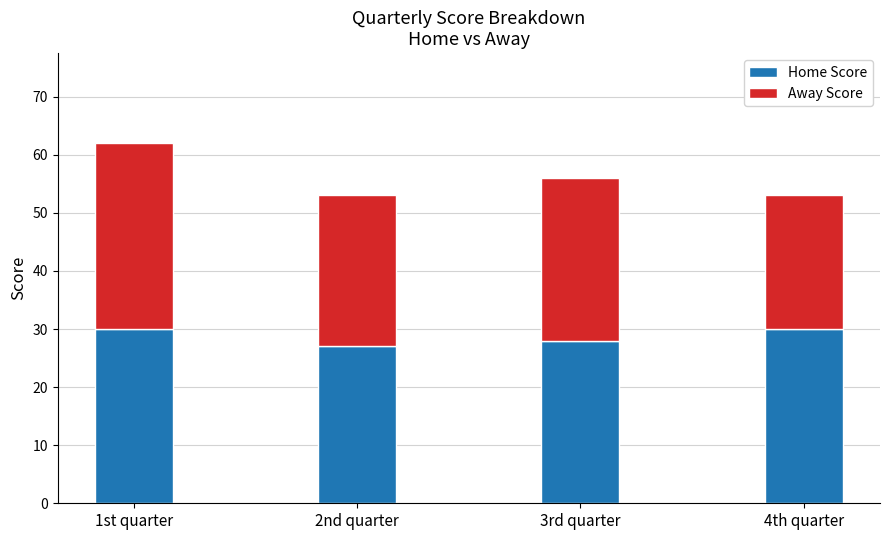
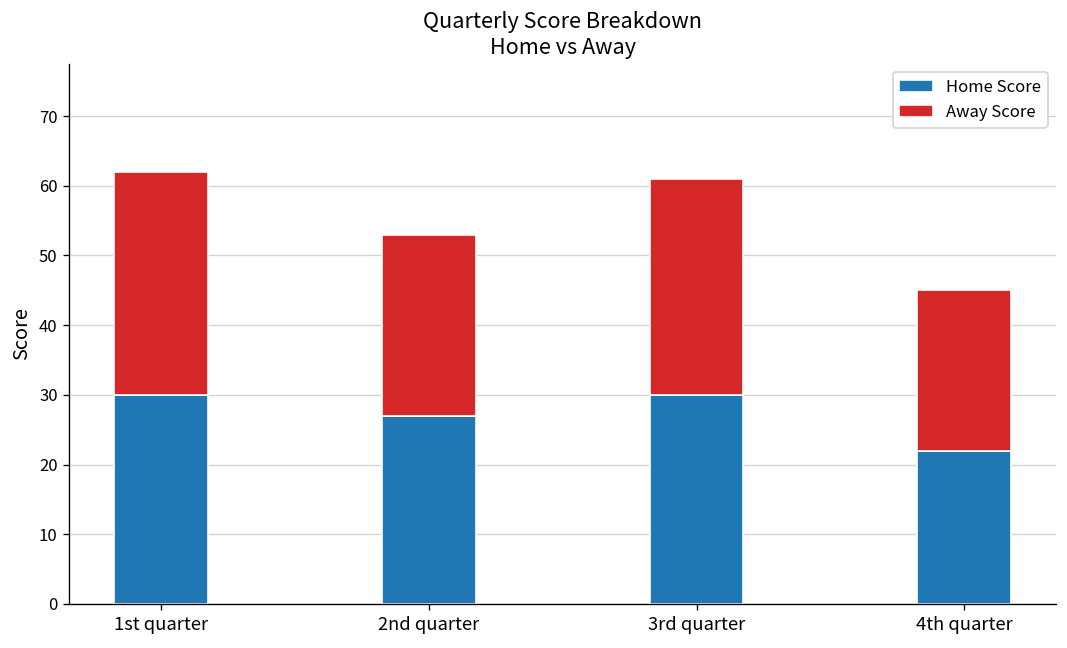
  {
    "Home Score": {
      "1st quarter": 30,
      "2nd quarter": 27,
-     "3rd quarter": 28,
-     "4th quarter": 30
+     "3rd quarter": 30,
+     "4th quarter": 22
    },
    "Away Score": {
      "1st quarter": 32,
      "2nd quarter": 26,
-     "3rd quarter": 28,
+     "3rd quarter": 31,
      "4th quarter": 23
    }
  }
